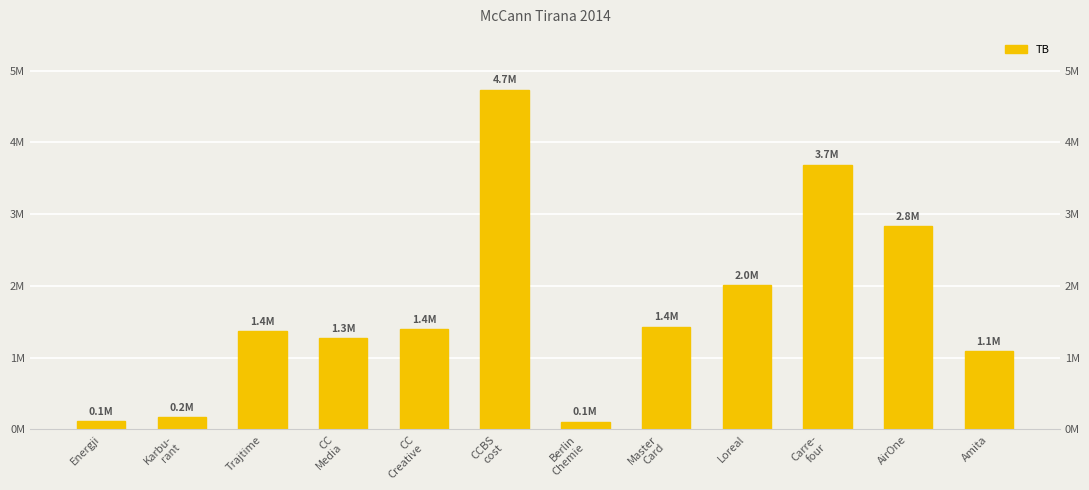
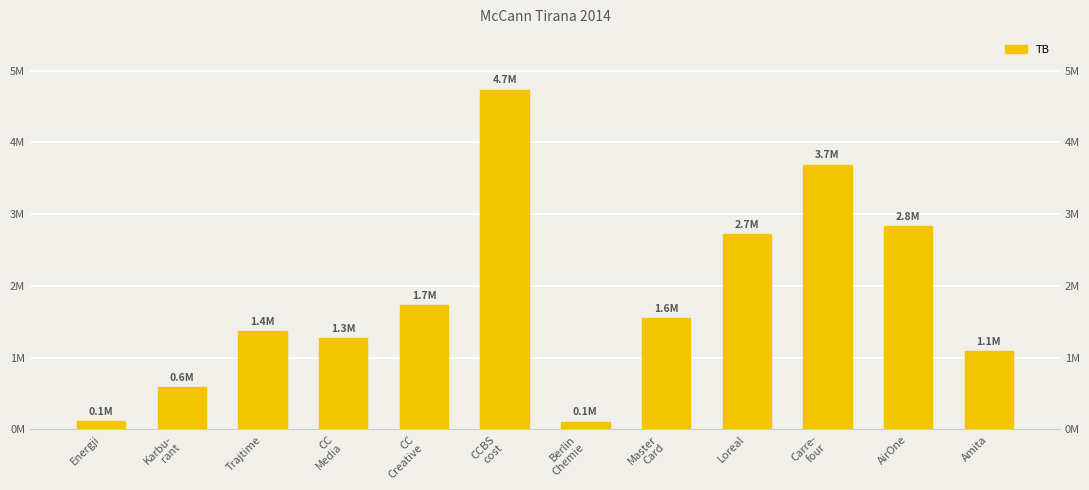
  {
    "Energji": "0.1M",
-   "Karbu- rant": "0.2M",
+   "Karbu- rant": "0.6M",
    "Trajtime": "1.4M",
    "CC Media": "1.3M",
-   "CC Creative": "1.4M",
+   "CC Creative": "1.7M",
    "CCBS cost": "4.7M",
    "Berlin Chemie": "0.1M",
-   "Master Card": "1.4M",
-   "Loreal": "2.0M",
+   "Master Card": "1.6M",
+   "Loreal": "2.7M",
    "Carre- four": "3.7M",
    "AirOne": "2.8M",
    "Amita": "1.1M"
  }
